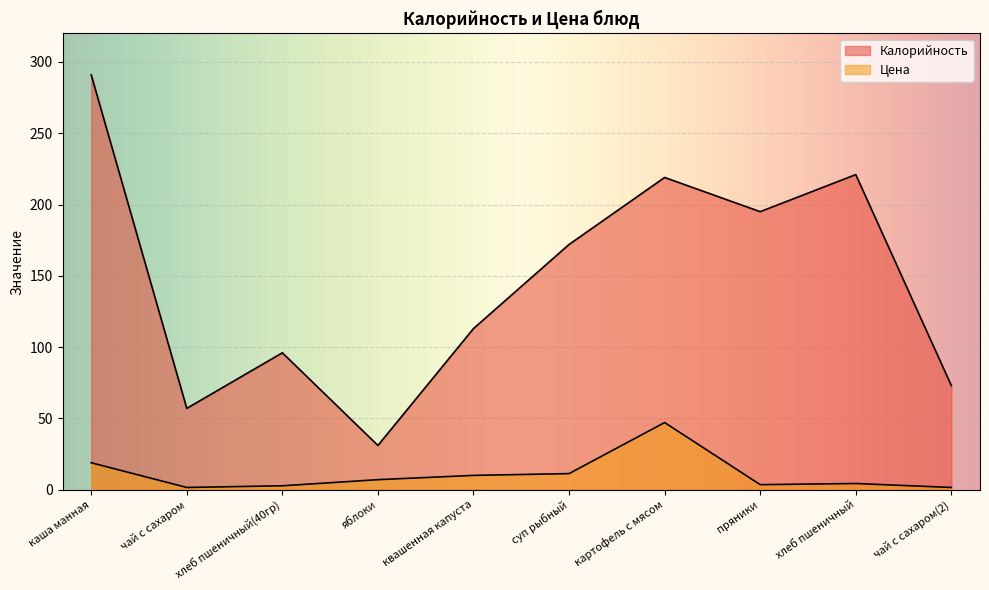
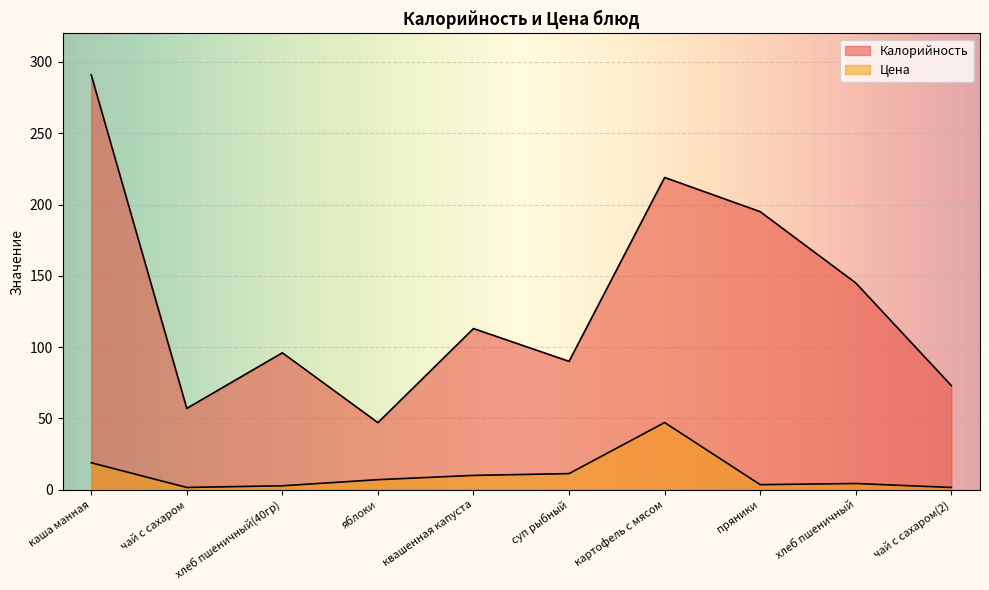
  {
    "Калорийность": {
      "каша манная": 291,
      "чай с сахаром": 57,
      "хлеб пшеничный(40гр)": 96,
-     "яблоки": 31,
+     "яблоки": 47,
      "квашенная капуста": 113,
-     "суп рыбный": 172,
+     "суп рыбный": 90,
      "картофель с мясом": 219,
      "пряники": 195,
-     "хлеб пшеничный": 221,
+     "хлеб пшеничный": 145,
      "чай с сахаром(2)": 73
    },
    "Цена": {
      "каша манная": 19,
      "чай с сахаром": 2,
      "хлеб пшеничный(40гр)": 3,
      "яблоки": 7,
      "квашенная капуста": 10,
      "суп рыбный": 11,
      "картофель с мясом": 47,
      "пряники": 4,
      "хлеб пшеничный": 4,
      "чай с сахаром(2)": 2
    }
  }
